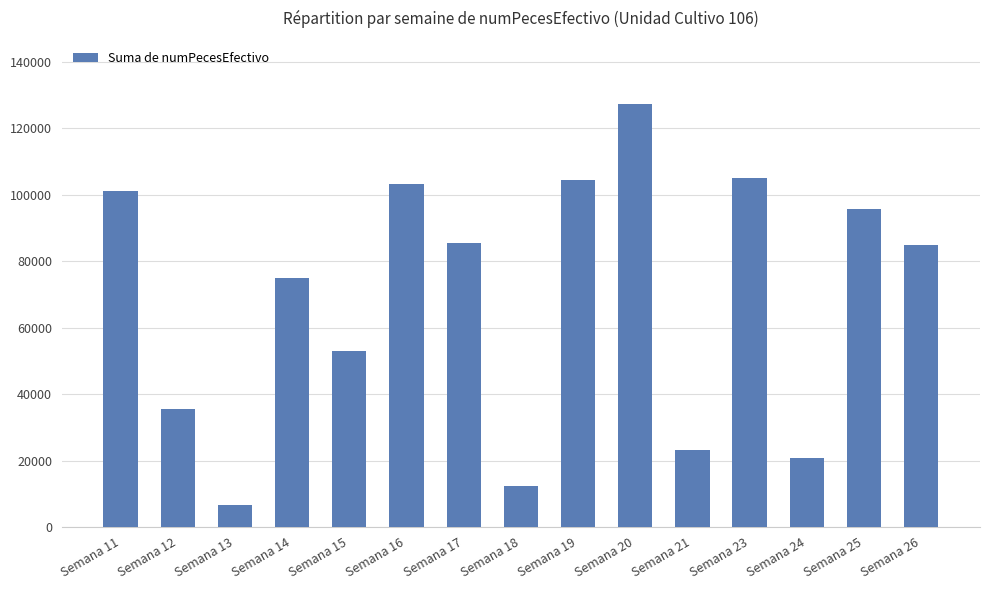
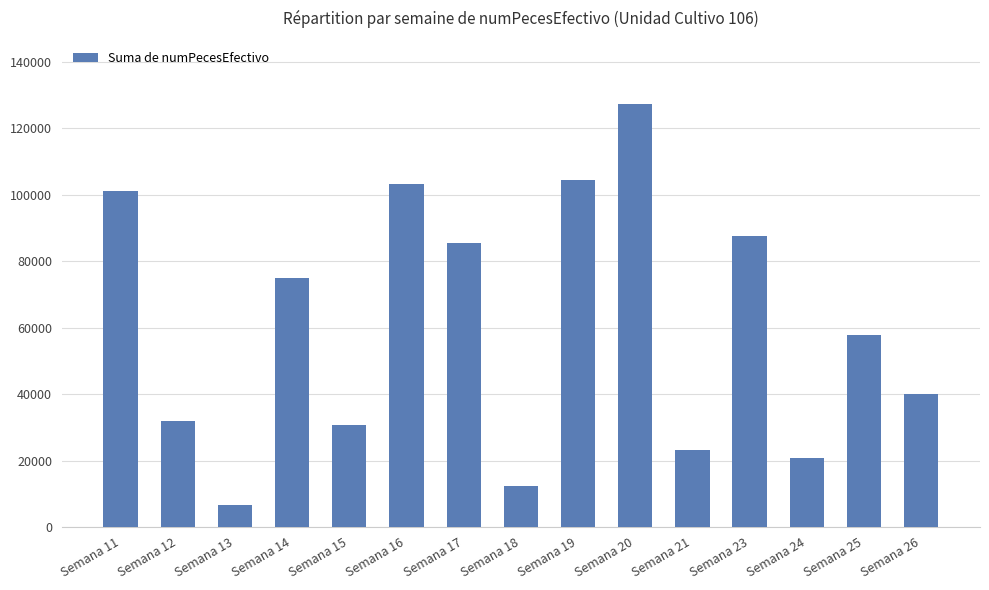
  {
    "Semana 11": 101000,
-   "Semana 12": 35000,
+   "Semana 12": 32000,
    "Semana 13": 7000,
    "Semana 14": 75000,
-   "Semana 15": 53000,
+   "Semana 15": 31000,
    "Semana 16": 103000,
    "Semana 17": 86000,
    "Semana 18": 12000,
    "Semana 19": 104000,
    "Semana 20": 127000,
    "Semana 21": 23000,
-   "Semana 23": 105000,
+   "Semana 23": 88000,
    "Semana 24": 21000,
-   "Semana 25": 96000,
-   "Semana 26": 85000
+   "Semana 25": 58000,
+   "Semana 26": 40000
  }
